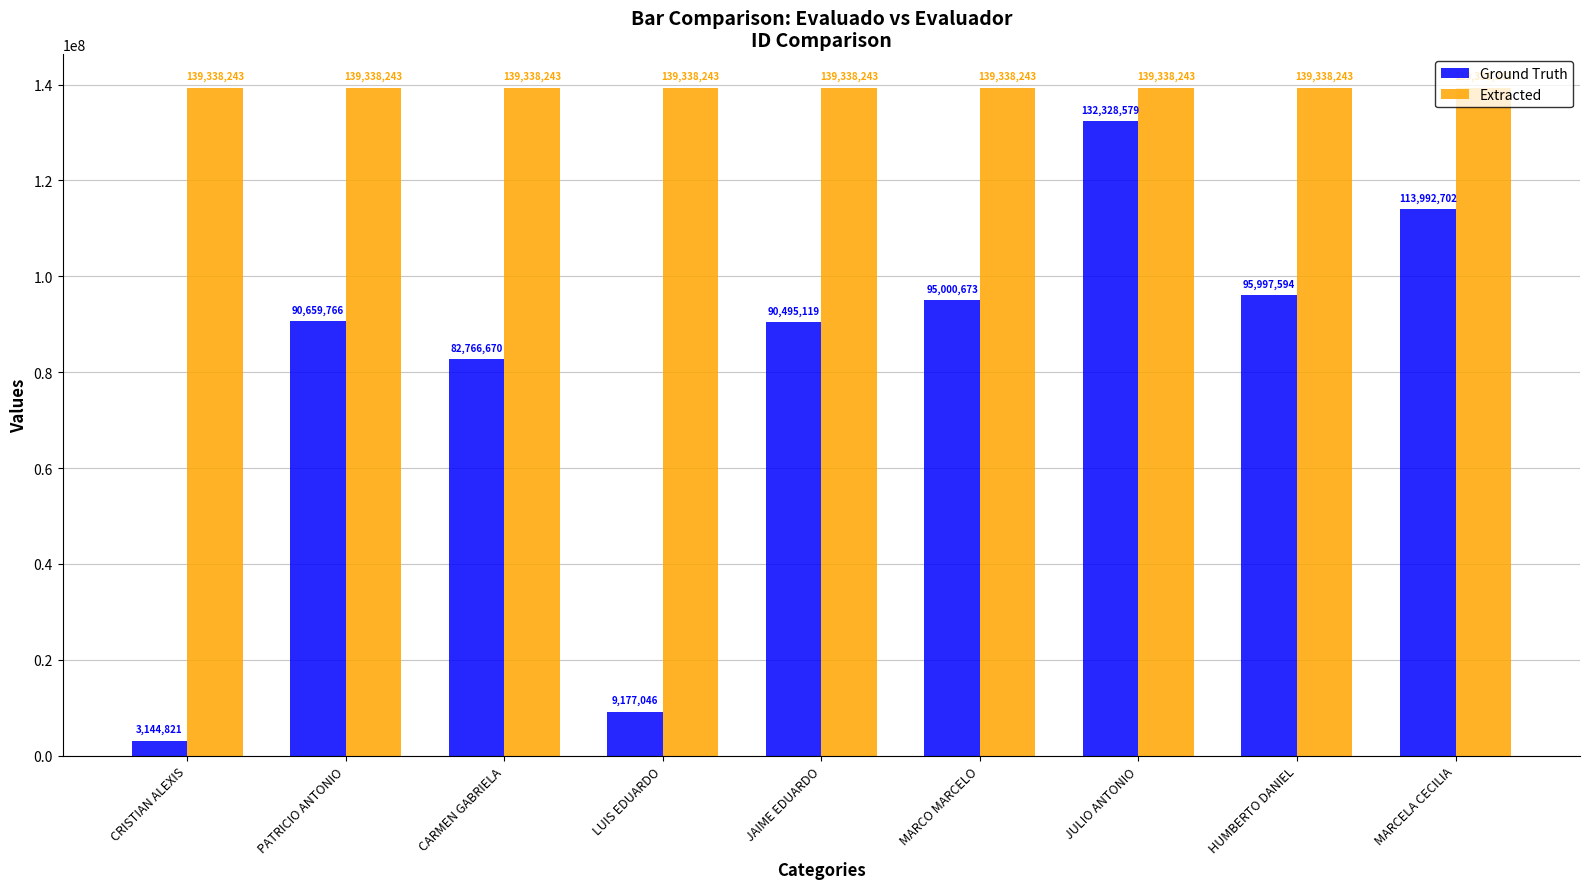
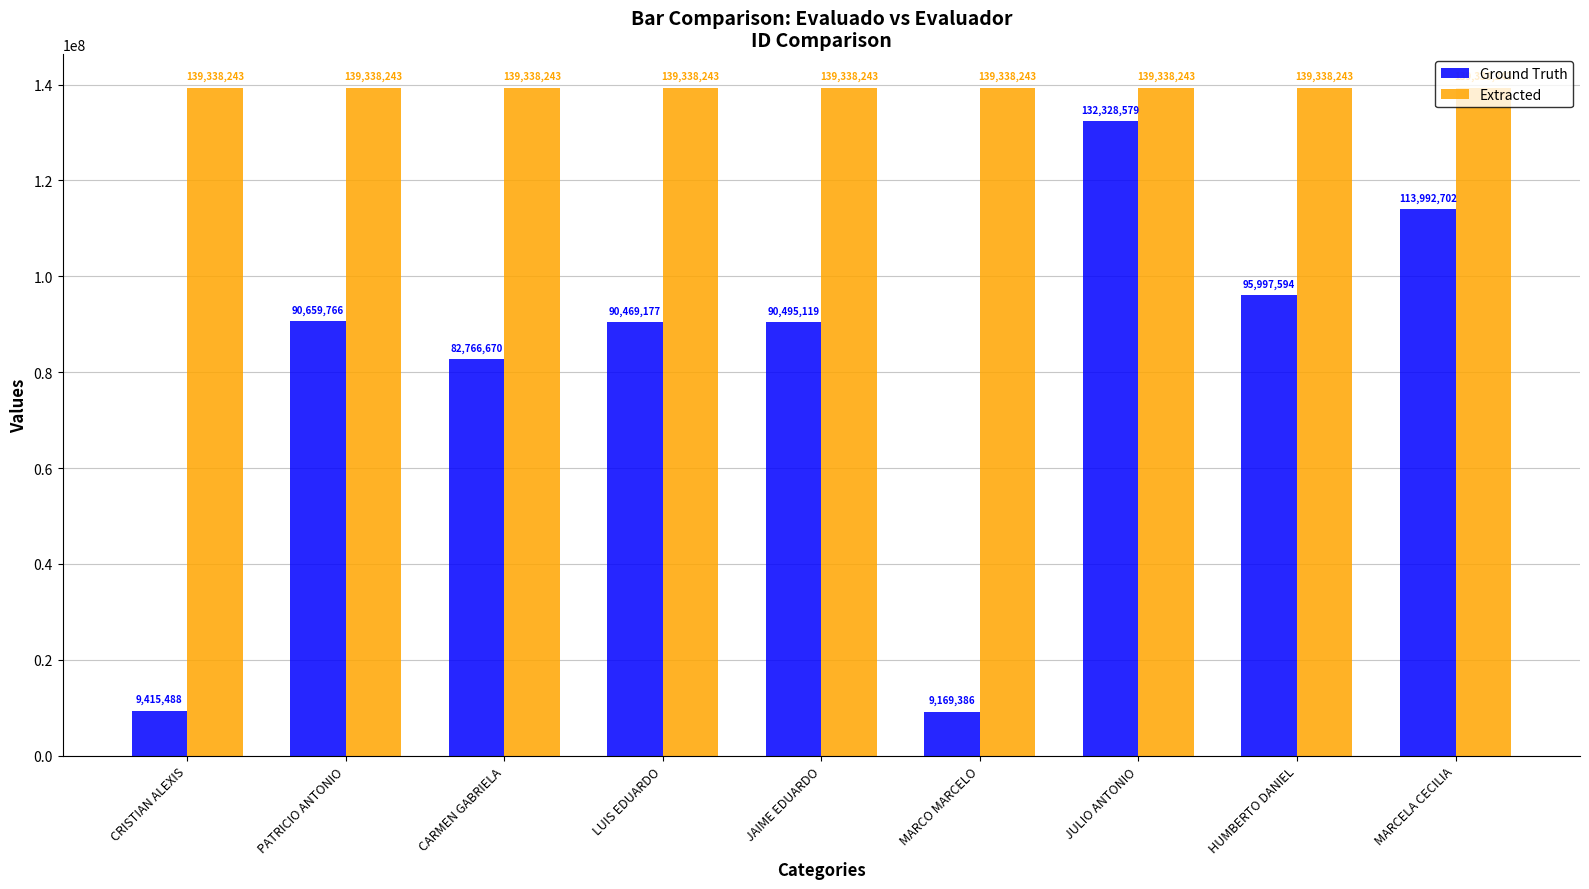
  {
    "Ground Truth": {
-     "CRISTIAN ALEXIS": "3,144,821",
+     "CRISTIAN ALEXIS": "9,415,488",
      "PATRICIO ANTONIO": "90,659,766",
      "CARMEN GABRIELA": "82,766,670",
-     "LUIS EDUARDO": "9,177,046",
+     "LUIS EDUARDO": "90,469,177",
      "JAIME EDUARDO": "90,495,119",
-     "MARCO MARCELO": "95,000,673",
+     "MARCO MARCELO": "9,169,386",
      "JULIO ANTONIO": "132,328,579",
      "HUMBERTO DANIEL": "95,997,594",
      "MARCELA CECILIA": "113,992,702"
    },
    "Extracted": {
      "CRISTIAN ALEXIS": "139,338,243",
      "PATRICIO ANTONIO": "139,338,243",
      "CARMEN GABRIELA": "139,338,243",
      "LUIS EDUARDO": "139,338,243",
      "JAIME EDUARDO": "139,338,243",
      "MARCO MARCELO": "139,338,243",
      "JULIO ANTONIO": "139,338,243",
      "HUMBERTO DANIEL": "139,338,243"
    }
  }
